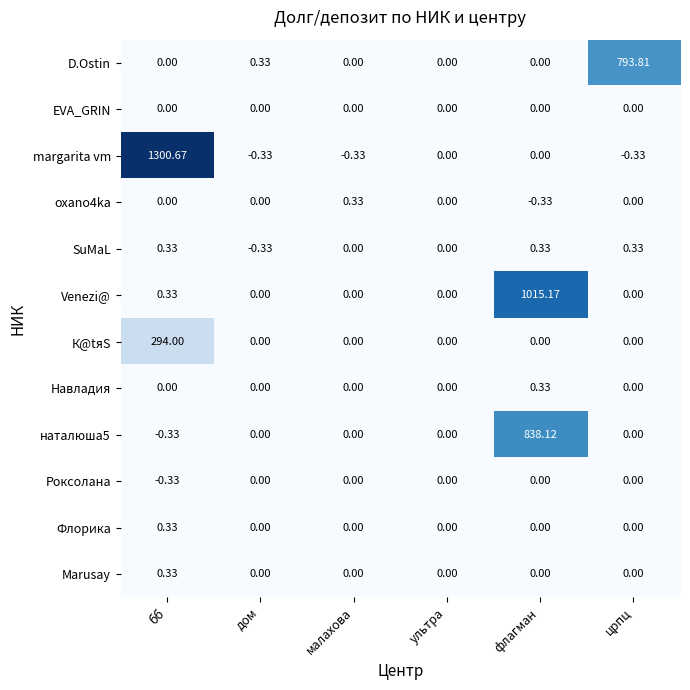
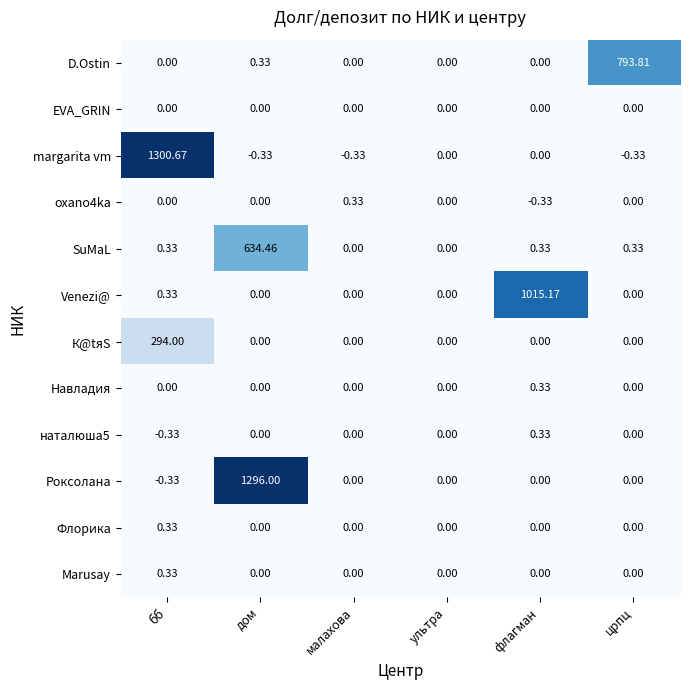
  {
    "D.Ostin": {
      "бб": 0.00,
      "дом": 0.33,
      "малахова": 0.00,
      "ультра": 0.00,
      "флагман": 0.00,
      "црпц": 793.81
    },
    "EVA_GRIN": {
      "бб": 0.00,
      "дом": 0.00,
      "малахова": 0.00,
      "ультра": 0.00,
      "флагман": 0.00,
      "црпц": 0.00
    },
    "margarita vm": {
      "бб": 1300.67,
      "дом": -0.33,
      "малахова": -0.33,
      "ультра": 0.00,
      "флагман": 0.00,
      "црпц": -0.33
    },
    "oxano4ka": {
      "бб": 0.00,
      "дом": 0.00,
      "малахова": 0.33,
      "ультра": 0.00,
      "флагман": -0.33,
      "црпц": 0.00
    },
    "SuMaL": {
      "бб": 0.33,
-     "дом": -0.33,
+     "дом": 634.46,
      "малахова": 0.00,
      "ультра": 0.00,
      "флагман": 0.33,
      "црпц": 0.33
    },
    "Venezi@": {
      "бб": 0.33,
      "дом": 0.00,
      "малахова": 0.00,
      "ультра": 0.00,
      "флагман": 1015.17,
      "црпц": 0.00
    },
    "К@tяS": {
      "бб": 294.00,
      "дом": 0.00,
      "малахова": 0.00,
      "ультра": 0.00,
      "флагман": 0.00,
      "црпц": 0.00
    },
    "Навладия": {
      "бб": 0.00,
      "дом": 0.00,
      "малахова": 0.00,
      "ультра": 0.00,
      "флагман": 0.33,
      "црпц": 0.00
    },
    "наталюша5": {
      "бб": -0.33,
      "дом": 0.00,
      "малахова": 0.00,
      "ультра": 0.00,
-     "флагман": 838.12,
+     "флагман": 0.33,
      "црпц": 0.00
    },
    "Роксолана": {
      "бб": -0.33,
-     "дом": 0.00,
+     "дом": 1296.00,
      "малахова": 0.00,
      "ультра": 0.00,
      "флагман": 0.00,
      "црпц": 0.00
    },
    "Флорика": {
      "бб": 0.33,
      "дом": 0.00,
      "малахова": 0.00,
      "ультра": 0.00,
      "флагман": 0.00,
      "црпц": 0.00
    },
    "Marusay": {
      "бб": 0.33,
      "дом": 0.00,
      "малахова": 0.00,
      "ультра": 0.00,
      "флагман": 0.00,
      "црпц": 0.00
    }
  }
